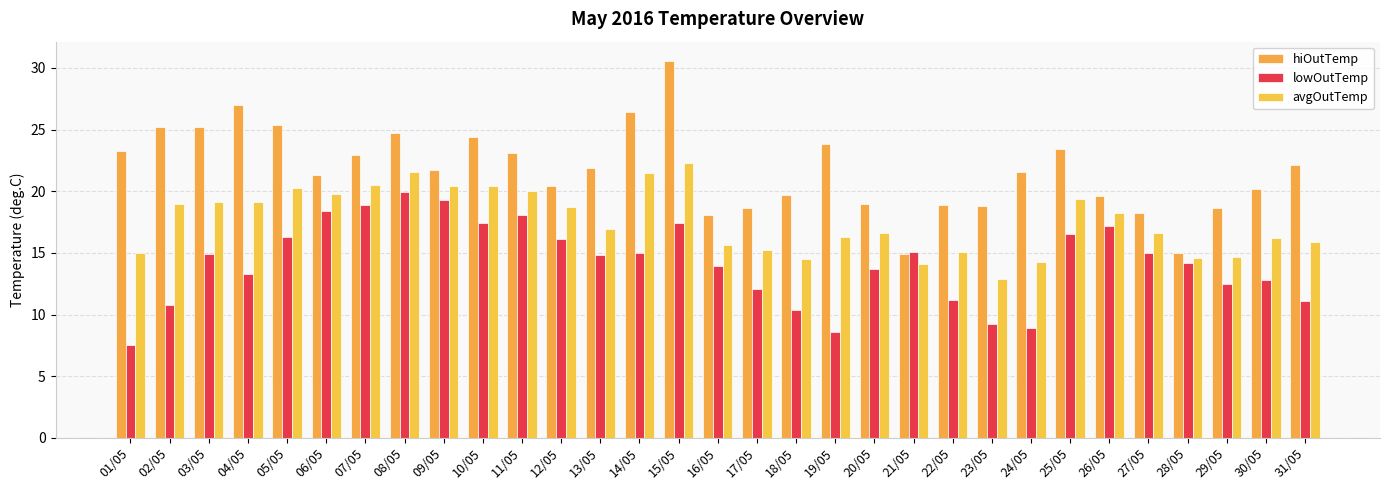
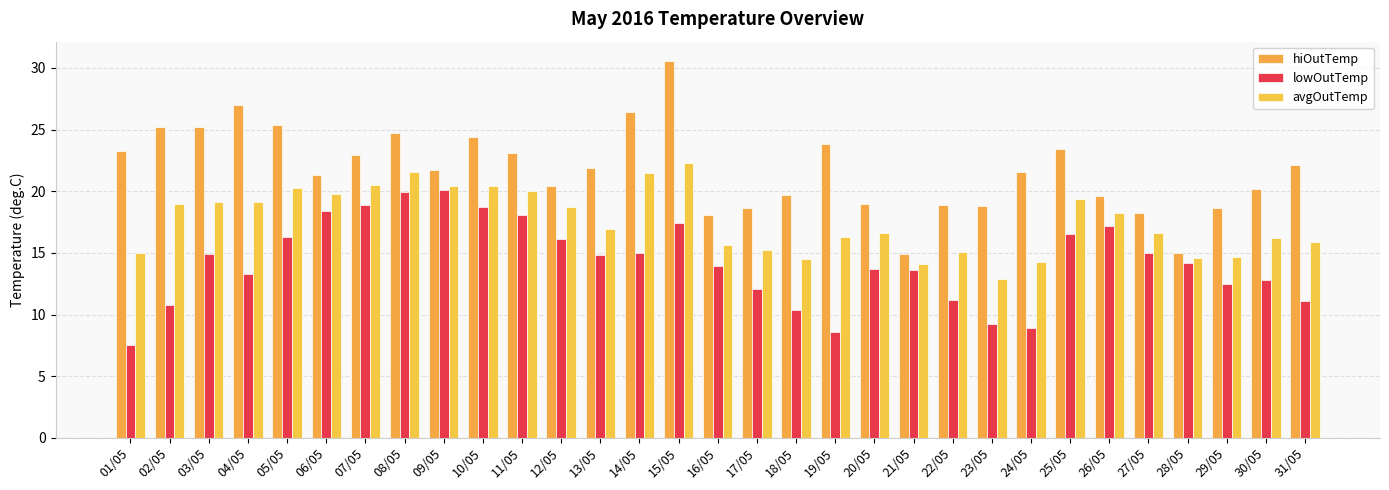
  {
    "lowOutTemp": {
      "01/05": 7.5,
      "02/05": 10.8,
      "03/05": 14.9,
      "04/05": 13.3,
      "05/05": 16.3,
      "06/05": 18.4,
      "07/05": 18.9,
      "08/05": 19.9,
-     "09/05": 19.3,
-     "10/05": 17.4,
+     "09/05": 20.1,
+     "10/05": 18.7,
      "11/05": 18.1,
      "12/05": 16.1,
      "13/05": 14.8,
      "14/05": 15.0,
      "15/05": 17.4,
      "16/05": 13.9,
      "17/05": 12.1,
      "18/05": 10.4,
      "19/05": 8.6,
      "20/05": 13.7,
-     "21/05": 15.1,
+     "21/05": 13.6,
      "22/05": 11.2,
      "23/05": 9.2,
      "24/05": 8.9,
      "25/05": 16.5,
      "26/05": 17.2,
      "27/05": 15.0,
      "28/05": 14.2,
      "29/05": 12.5,
      "30/05": 12.8,
      "31/05": 11.1
    }
  }
